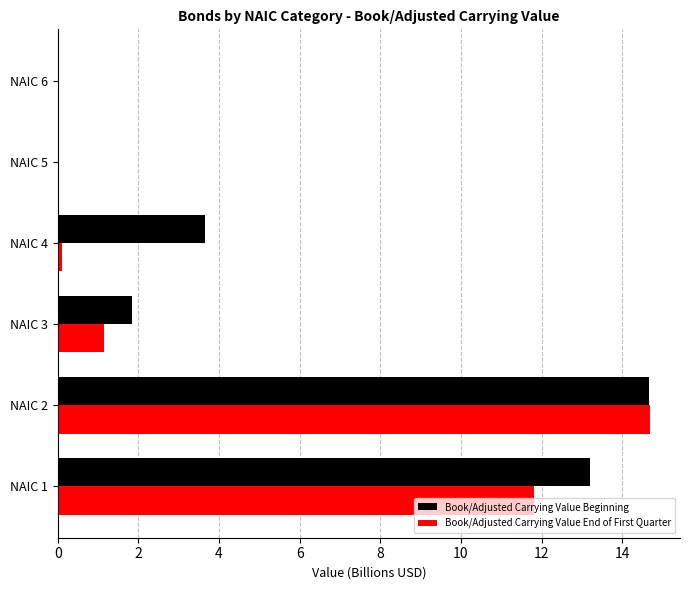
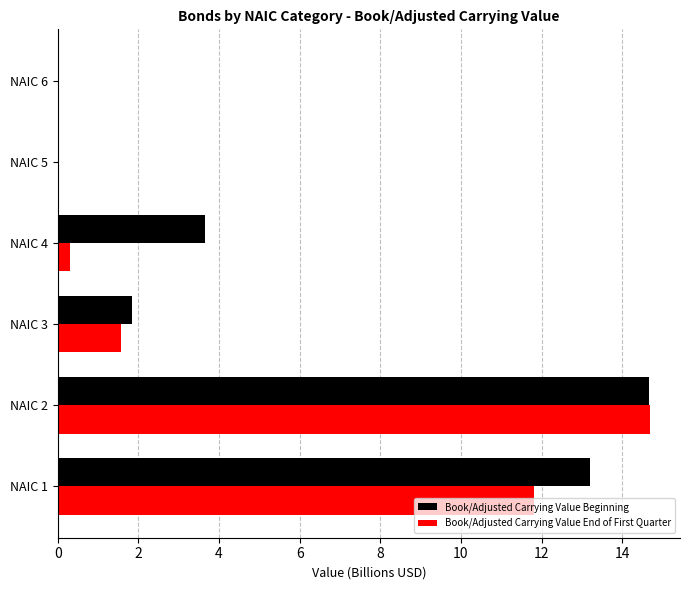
  {
    "Book/Adjusted Carrying Value Beginning": {
      "NAIC 4": 3.6,
      "NAIC 3": 1.8,
      "NAIC 2": 14.7,
      "NAIC 1": 13.2
    },
    "Book/Adjusted Carrying Value End of First Quarter": {
-     "NAIC 4": 0.1,
-     "NAIC 3": 1.1,
+     "NAIC 4": 0.3,
+     "NAIC 3": 1.6,
      "NAIC 2": 14.7
    }
  }
